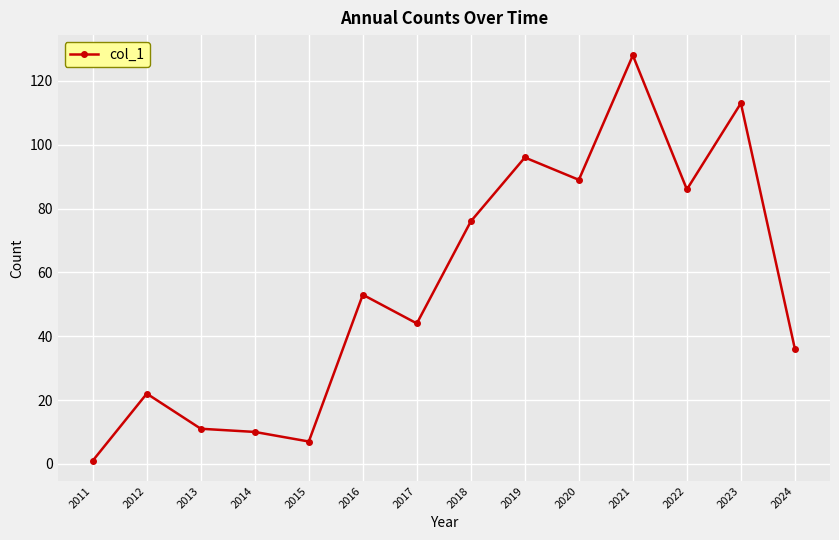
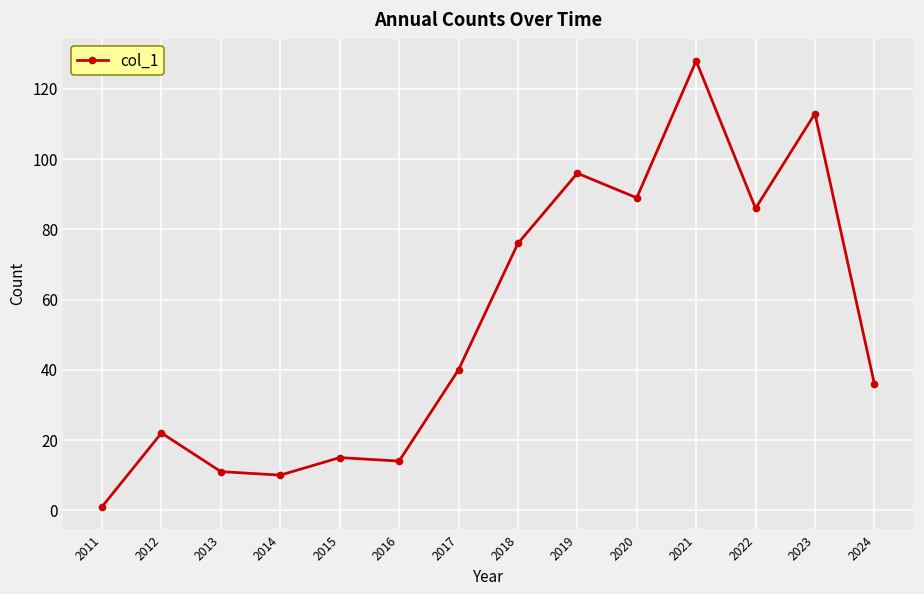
  {
    "2011": 1,
    "2012": 22,
    "2013": 11,
    "2014": 10,
-   "2015": 7,
-   "2016": 53,
-   "2017": 44,
+   "2015": 15,
+   "2016": 14,
+   "2017": 40,
    "2018": 76,
    "2019": 96,
    "2020": 89,
    "2021": 128,
    "2022": 86,
    "2023": 113,
    "2024": 36
  }
